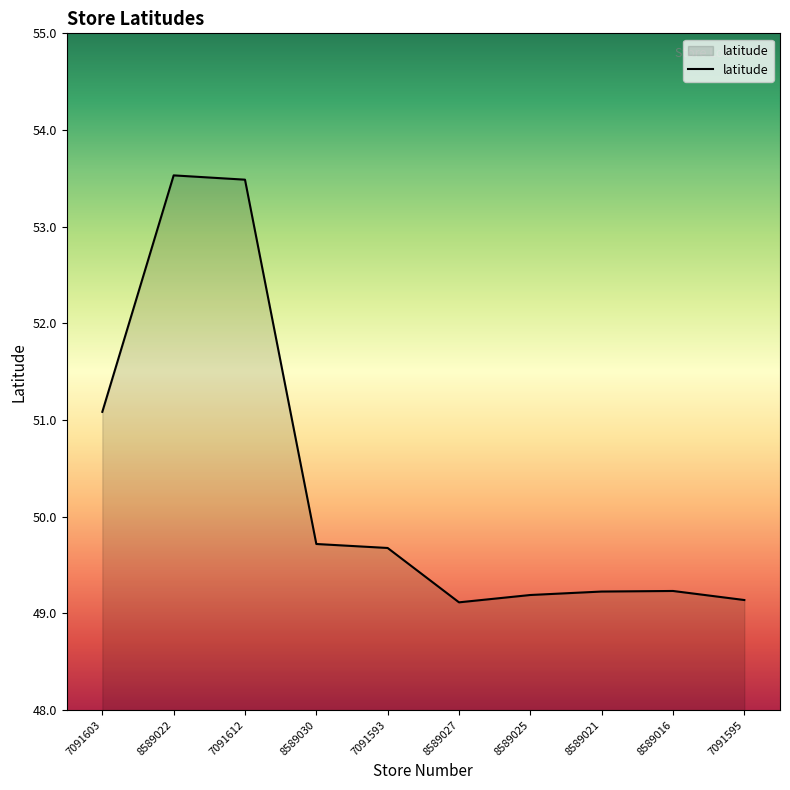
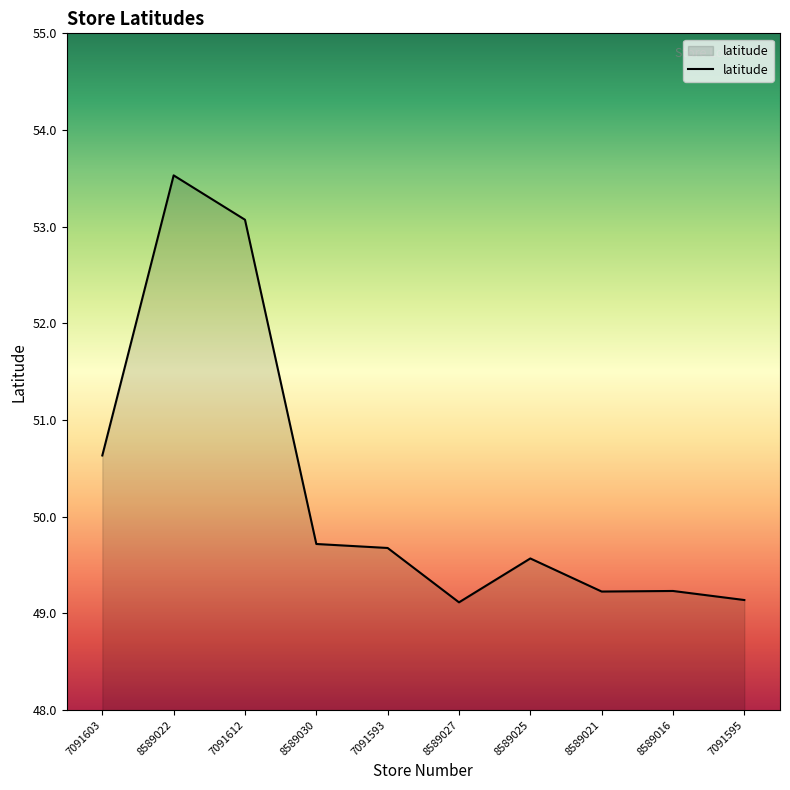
  {
-   "7091603": 51.1,
+   "7091603": 50.6,
    "8589022": 53.5,
-   "7091612": 53.5,
+   "7091612": 53.1,
    "8589030": 49.7,
    "7091593": 49.7,
    "8589027": 49.1,
-   "8589025": 49.2,
+   "8589025": 49.6,
    "8589021": 49.2,
    "8589016": 49.2,
    "7091595": 49.1
  }
